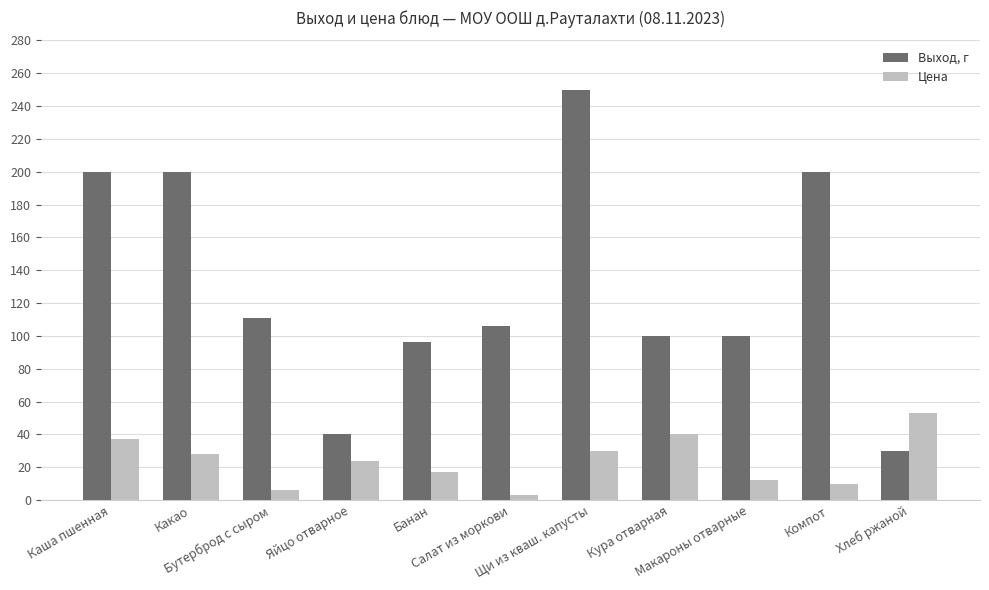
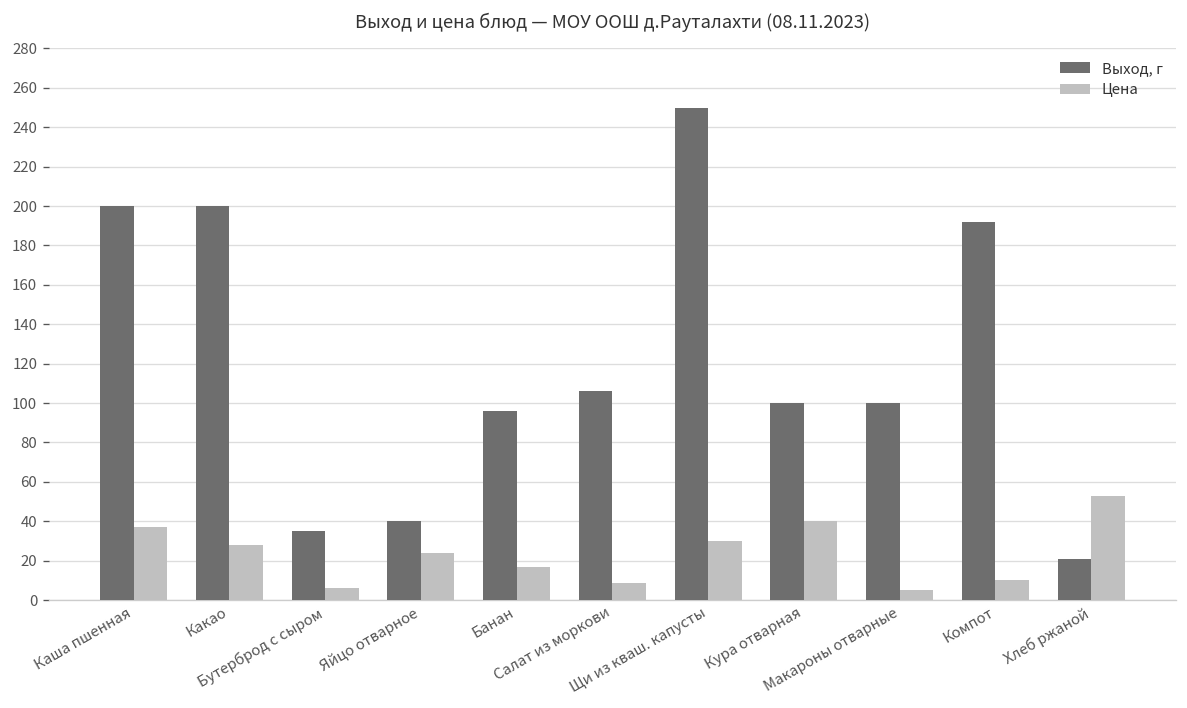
  {
    "Выход, г": {
      "Каша пшенная": 200,
      "Какао": 200,
-     "Бутерброд с сыром": 111,
+     "Бутерброд с сыром": 35,
      "Яйцо отварное": 40,
      "Банан": 96,
      "Салат из моркови": 106,
      "Щи из кваш. капусты": 250,
      "Кура отварная": 100,
      "Макароны отварные": 100,
-     "Компот": 200,
-     "Хлеб ржаной": 30
+     "Компот": 192,
+     "Хлеб ржаной": 21
    },
    "Цена": {
      "Каша пшенная": 37,
      "Какао": 28,
      "Бутерброд с сыром": 6,
      "Яйцо отварное": 24,
      "Банан": 17,
-     "Салат из моркови": 3,
+     "Салат из моркови": 9,
      "Щи из кваш. капусты": 30,
      "Кура отварная": 40,
-     "Макароны отварные": 12,
+     "Макароны отварные": 5,
      "Компот": 10,
      "Хлеб ржаной": 53
    }
  }
